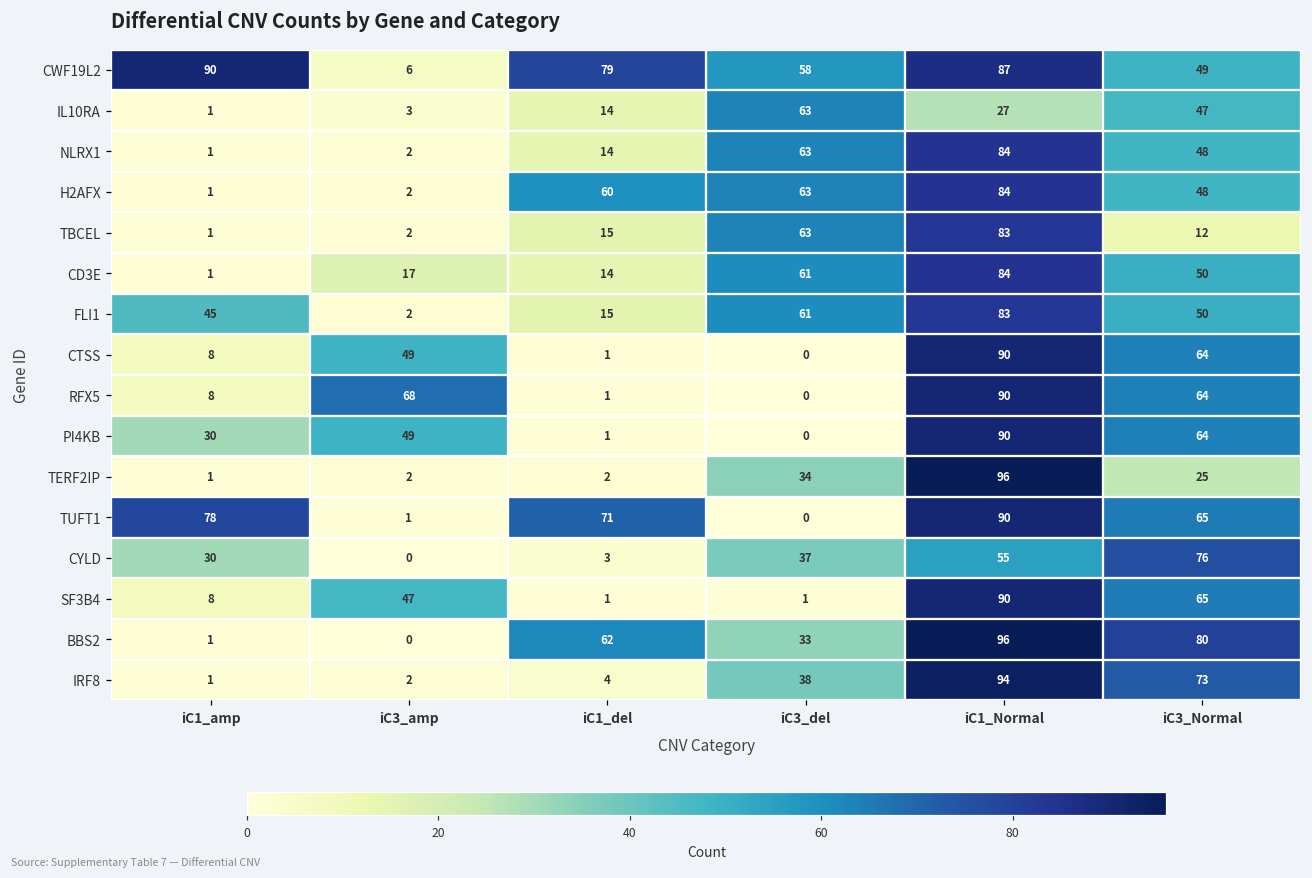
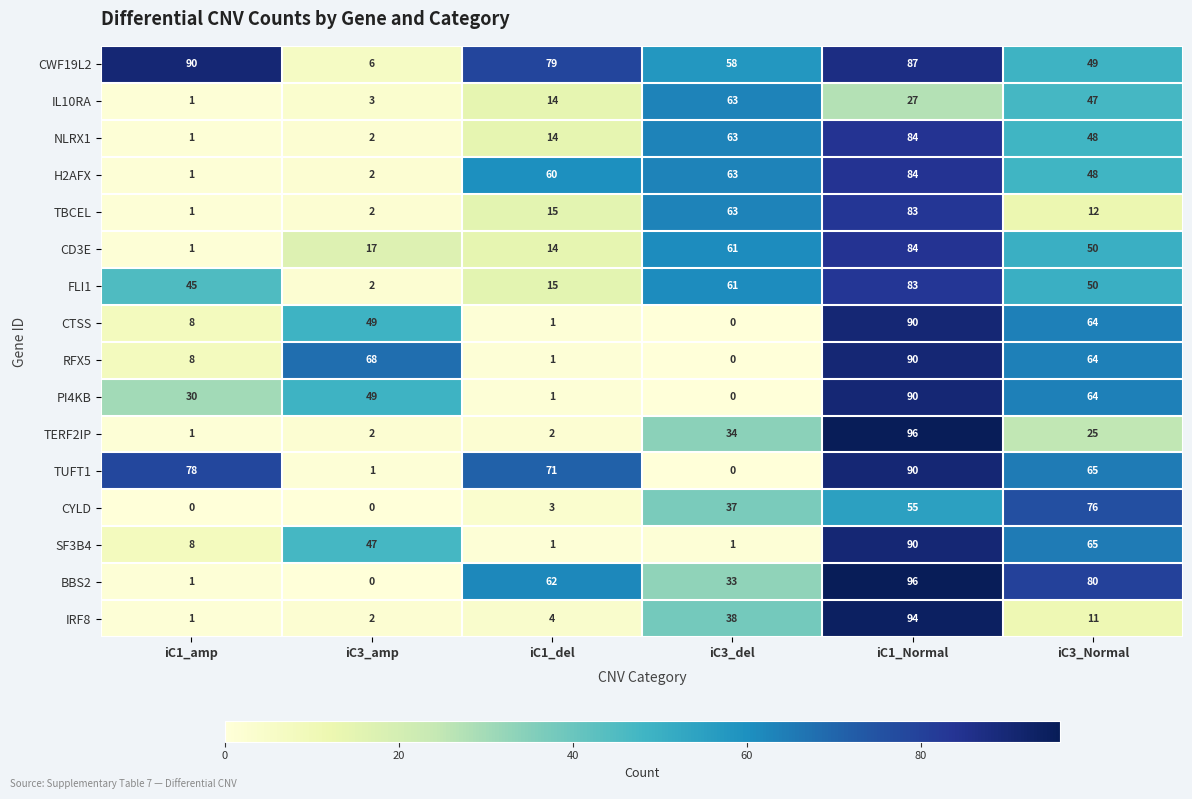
  {
    "CWF19L2": {
      "iC1_amp": 90,
      "iC3_amp": 6,
      "iC1_del": 79,
      "iC3_del": 58,
      "iC1_Normal": 87,
      "iC3_Normal": 49
    },
    "IL10RA": {
      "iC1_amp": 1,
      "iC3_amp": 3,
      "iC1_del": 14,
      "iC3_del": 63,
      "iC1_Normal": 27,
      "iC3_Normal": 47
    },
    "NLRX1": {
      "iC1_amp": 1,
      "iC3_amp": 2,
      "iC1_del": 14,
      "iC3_del": 63,
      "iC1_Normal": 84,
      "iC3_Normal": 48
    },
    "H2AFX": {
      "iC1_amp": 1,
      "iC3_amp": 2,
      "iC1_del": 60,
      "iC3_del": 63,
      "iC1_Normal": 84,
      "iC3_Normal": 48
    },
    "TBCEL": {
      "iC1_amp": 1,
      "iC3_amp": 2,
      "iC1_del": 15,
      "iC3_del": 63,
      "iC1_Normal": 83,
      "iC3_Normal": 12
    },
    "CD3E": {
      "iC1_amp": 1,
      "iC3_amp": 17,
      "iC1_del": 14,
      "iC3_del": 61,
      "iC1_Normal": 84,
      "iC3_Normal": 50
    },
    "FLI1": {
      "iC1_amp": 45,
      "iC3_amp": 2,
      "iC1_del": 15,
      "iC3_del": 61,
      "iC1_Normal": 83,
      "iC3_Normal": 50
    },
    "CTSS": {
      "iC1_amp": 8,
      "iC3_amp": 49,
      "iC1_del": 1,
      "iC3_del": 0,
      "iC1_Normal": 90,
      "iC3_Normal": 64
    },
    "RFX5": {
      "iC1_amp": 8,
      "iC3_amp": 68,
      "iC1_del": 1,
      "iC3_del": 0,
      "iC1_Normal": 90,
      "iC3_Normal": 64
    },
    "PI4KB": {
      "iC1_amp": 30,
      "iC3_amp": 49,
      "iC1_del": 1,
      "iC3_del": 0,
      "iC1_Normal": 90,
      "iC3_Normal": 64
    },
    "TERF2IP": {
      "iC1_amp": 1,
      "iC3_amp": 2,
      "iC1_del": 2,
      "iC3_del": 34,
      "iC1_Normal": 96,
      "iC3_Normal": 25
    },
    "TUFT1": {
      "iC1_amp": 78,
      "iC3_amp": 1,
      "iC1_del": 71,
      "iC3_del": 0,
      "iC1_Normal": 90,
      "iC3_Normal": 65
    },
    "CYLD": {
-     "iC1_amp": 30,
+     "iC1_amp": 0,
      "iC3_amp": 0,
      "iC1_del": 3,
      "iC3_del": 37,
      "iC1_Normal": 55,
      "iC3_Normal": 76
    },
    "SF3B4": {
      "iC1_amp": 8,
      "iC3_amp": 47,
      "iC1_del": 1,
      "iC3_del": 1,
      "iC1_Normal": 90,
      "iC3_Normal": 65
    },
    "BBS2": {
      "iC1_amp": 1,
      "iC3_amp": 0,
      "iC1_del": 62,
      "iC3_del": 33,
      "iC1_Normal": 96,
      "iC3_Normal": 80
    },
    "IRF8": {
      "iC1_amp": 1,
      "iC3_amp": 2,
      "iC1_del": 4,
      "iC3_del": 38,
      "iC1_Normal": 94,
-     "iC3_Normal": 73
+     "iC3_Normal": 11
    }
  }
